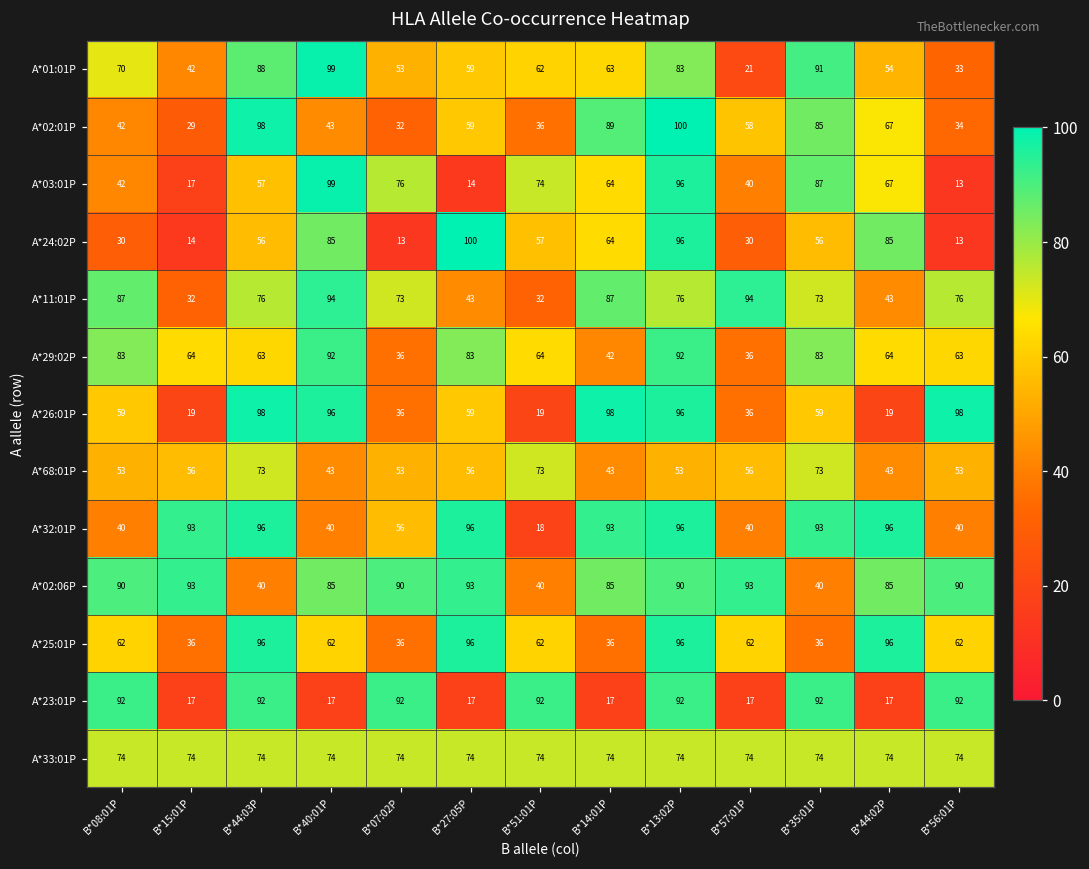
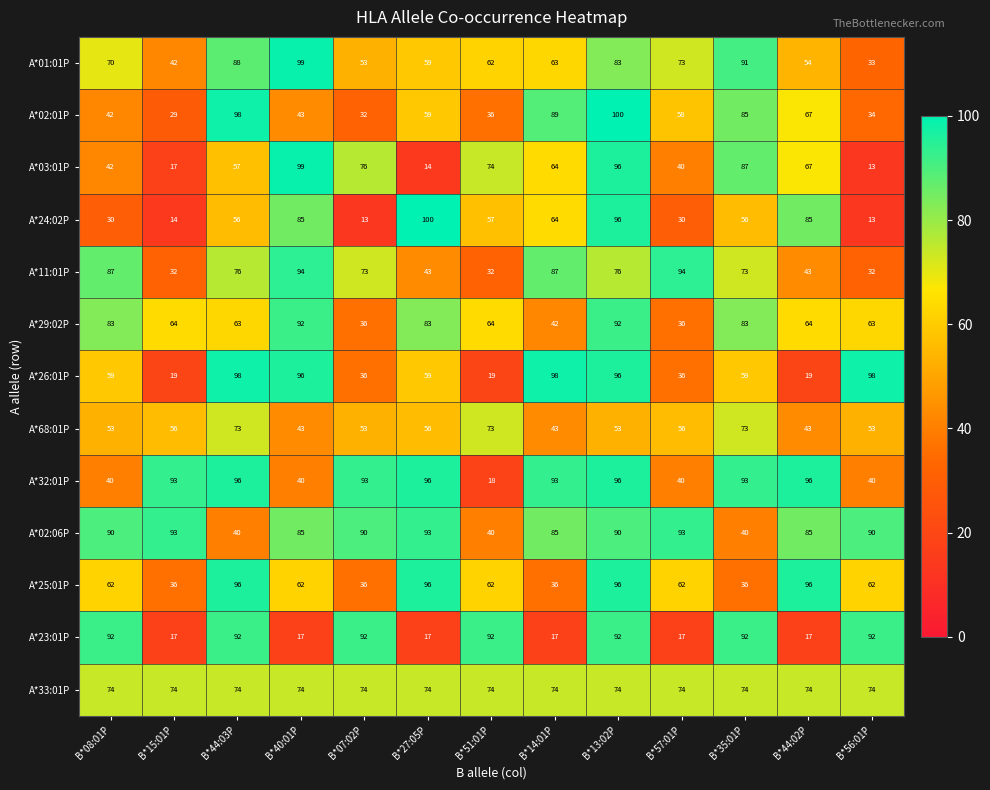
  {
    "A*01:01P": {
      "B*08:01P": 70,
      "B*15:01P": 42,
      "B*44:03P": 88,
      "B*40:01P": 99,
      "B*07:02P": 53,
      "B*27:05P": 59,
      "B*51:01P": 62,
      "B*14:01P": 63,
      "B*13:02P": 83,
-     "B*57:01P": 21,
+     "B*57:01P": 73,
      "B*35:01P": 91,
      "B*44:02P": 54,
      "B*56:01P": 33
    },
    "A*02:01P": {
      "B*08:01P": 42,
      "B*15:01P": 29,
      "B*44:03P": 98,
      "B*40:01P": 43,
      "B*07:02P": 32,
      "B*27:05P": 59,
      "B*51:01P": 36,
      "B*14:01P": 89,
      "B*13:02P": 100,
      "B*57:01P": 58,
      "B*35:01P": 85,
      "B*44:02P": 67,
      "B*56:01P": 34
    },
    "A*03:01P": {
      "B*08:01P": 42,
      "B*15:01P": 17,
      "B*44:03P": 57,
      "B*40:01P": 99,
      "B*07:02P": 76,
      "B*27:05P": 14,
      "B*51:01P": 74,
      "B*14:01P": 64,
      "B*13:02P": 96,
      "B*57:01P": 40,
      "B*35:01P": 87,
      "B*44:02P": 67,
      "B*56:01P": 13
    },
    "A*24:02P": {
      "B*08:01P": 30,
      "B*15:01P": 14,
      "B*44:03P": 56,
      "B*40:01P": 85,
      "B*07:02P": 13,
      "B*27:05P": 100,
      "B*51:01P": 57,
      "B*14:01P": 64,
      "B*13:02P": 96,
      "B*57:01P": 30,
      "B*35:01P": 56,
      "B*44:02P": 85,
      "B*56:01P": 13
    },
    "A*11:01P": {
      "B*08:01P": 87,
      "B*15:01P": 32,
      "B*44:03P": 76,
      "B*40:01P": 94,
      "B*07:02P": 73,
      "B*27:05P": 43,
      "B*51:01P": 32,
      "B*14:01P": 87,
      "B*13:02P": 76,
      "B*57:01P": 94,
      "B*35:01P": 73,
      "B*44:02P": 43,
-     "B*56:01P": 76
+     "B*56:01P": 32
    },
    "A*29:02P": {
      "B*08:01P": 83,
      "B*15:01P": 64,
      "B*44:03P": 63,
      "B*40:01P": 92,
      "B*07:02P": 36,
      "B*27:05P": 83,
      "B*51:01P": 64,
      "B*14:01P": 42,
      "B*13:02P": 92,
      "B*57:01P": 36,
      "B*35:01P": 83,
      "B*44:02P": 64,
      "B*56:01P": 63
    },
    "A*26:01P": {
      "B*08:01P": 59,
      "B*15:01P": 19,
      "B*44:03P": 98,
      "B*40:01P": 96,
      "B*07:02P": 36,
      "B*27:05P": 59,
      "B*51:01P": 19,
      "B*14:01P": 98,
      "B*13:02P": 96,
      "B*57:01P": 36,
      "B*35:01P": 59,
      "B*44:02P": 19,
      "B*56:01P": 98
    },
    "A*68:01P": {
      "B*08:01P": 53,
      "B*15:01P": 56,
      "B*44:03P": 73,
      "B*40:01P": 43,
      "B*07:02P": 53,
      "B*27:05P": 56,
      "B*51:01P": 73,
      "B*14:01P": 43,
      "B*13:02P": 53,
      "B*57:01P": 56,
      "B*35:01P": 73,
      "B*44:02P": 43,
      "B*56:01P": 53
    },
    "A*32:01P": {
      "B*08:01P": 40,
      "B*15:01P": 93,
      "B*44:03P": 96,
      "B*40:01P": 40,
-     "B*07:02P": 56,
+     "B*07:02P": 93,
      "B*27:05P": 96,
      "B*51:01P": 18,
      "B*14:01P": 93,
      "B*13:02P": 96,
      "B*57:01P": 40,
      "B*35:01P": 93,
      "B*44:02P": 96,
      "B*56:01P": 40
    },
    "A*02:06P": {
      "B*08:01P": 90,
      "B*15:01P": 93,
      "B*44:03P": 40,
      "B*40:01P": 85,
      "B*07:02P": 90,
      "B*27:05P": 93,
      "B*51:01P": 40,
      "B*14:01P": 85,
      "B*13:02P": 90,
      "B*57:01P": 93,
      "B*35:01P": 40,
      "B*44:02P": 85,
      "B*56:01P": 90
    },
    "A*25:01P": {
      "B*08:01P": 62,
      "B*15:01P": 36,
      "B*44:03P": 96,
      "B*40:01P": 62,
      "B*07:02P": 36,
      "B*27:05P": 96,
      "B*51:01P": 62,
      "B*14:01P": 36,
      "B*13:02P": 96,
      "B*57:01P": 62,
      "B*35:01P": 36,
      "B*44:02P": 96,
      "B*56:01P": 62
    },
    "A*23:01P": {
      "B*08:01P": 92,
      "B*15:01P": 17,
      "B*44:03P": 92,
      "B*40:01P": 17,
      "B*07:02P": 92,
      "B*27:05P": 17,
      "B*51:01P": 92,
      "B*14:01P": 17,
      "B*13:02P": 92,
      "B*57:01P": 17,
      "B*35:01P": 92,
      "B*44:02P": 17,
      "B*56:01P": 92
    },
    "A*33:01P": {
      "B*08:01P": 74,
      "B*15:01P": 74,
      "B*44:03P": 74,
      "B*40:01P": 74,
      "B*07:02P": 74,
      "B*27:05P": 74,
      "B*51:01P": 74,
      "B*14:01P": 74,
      "B*13:02P": 74,
      "B*57:01P": 74,
      "B*35:01P": 74,
      "B*44:02P": 74,
      "B*56:01P": 74
    }
  }
